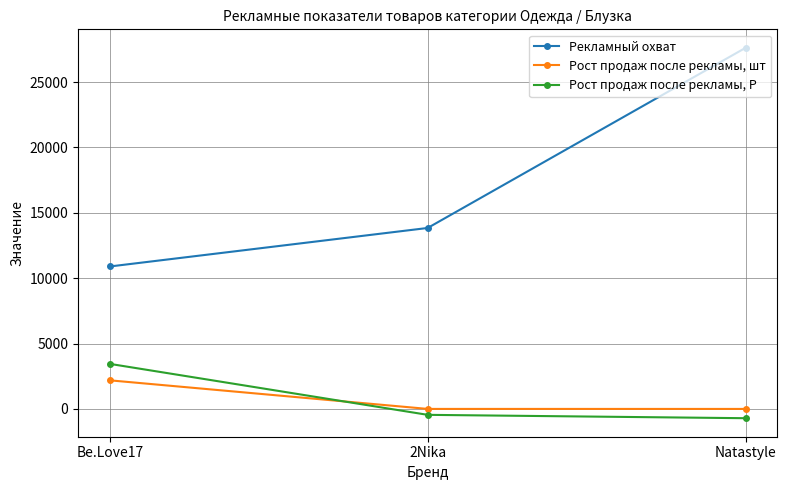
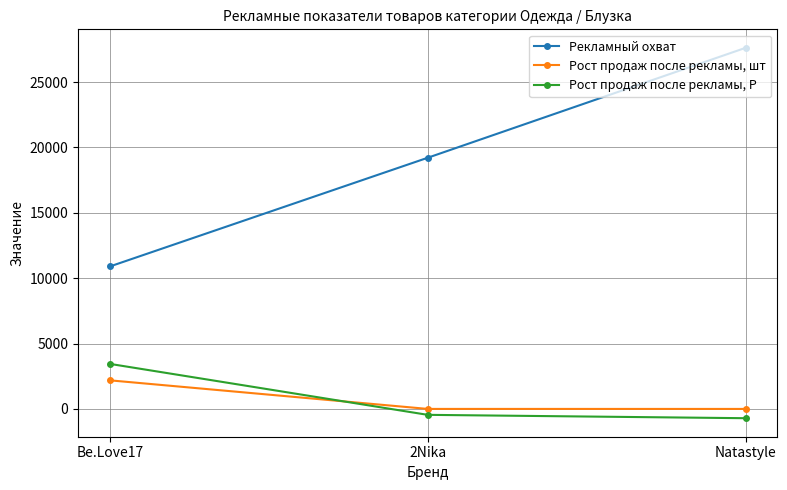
  {
    "Рекламный охват": {
      "Be.Love17": 10900,
-     "2Nika": 13800
+     "2Nika": 19200
    },
    "Рост продаж после рекламы, шт": {
      "Be.Love17": 2200,
      "2Nika": 0,
      "Natastyle": 0
    },
    "Рост продаж после рекламы, Р": {
      "Be.Love17": 3400,
      "2Nika": -500,
      "Natastyle": -700
    }
  }
